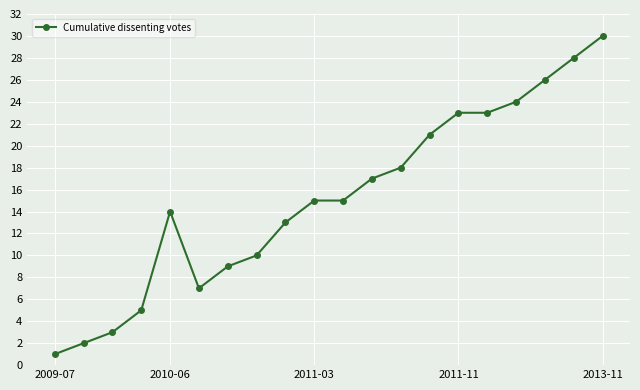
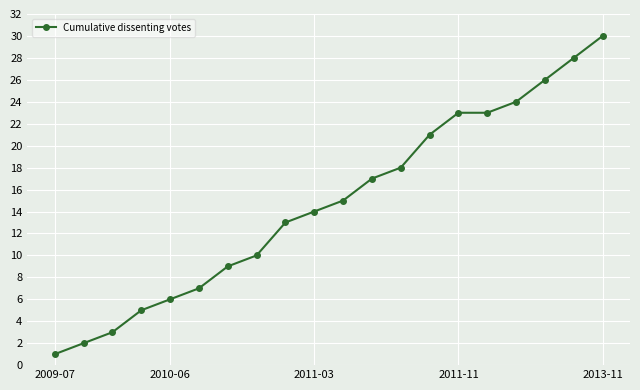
  {
    "2009-07": 1,
-   "2010-06": 14,
-   "2011-03": 15,
+   "2010-06": 6,
+   "2011-03": 14,
    "2011-11": 23,
    "2013-11": 30
  }
